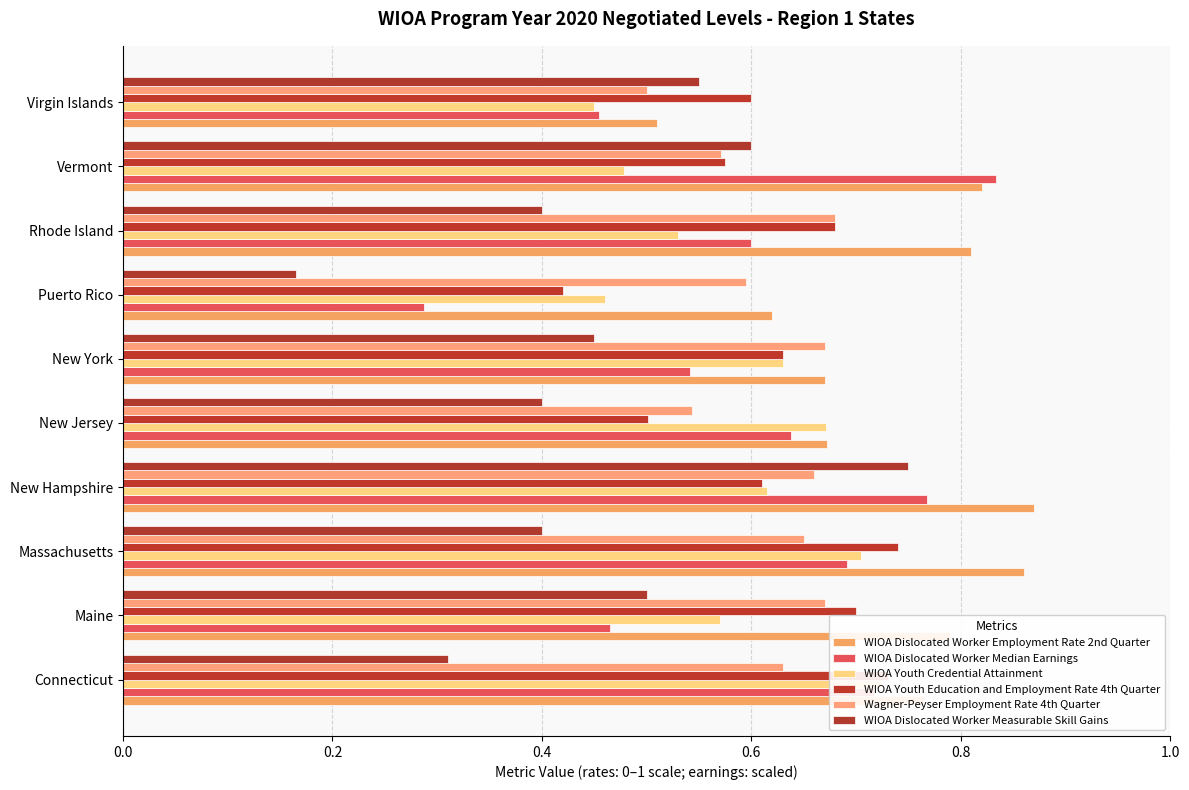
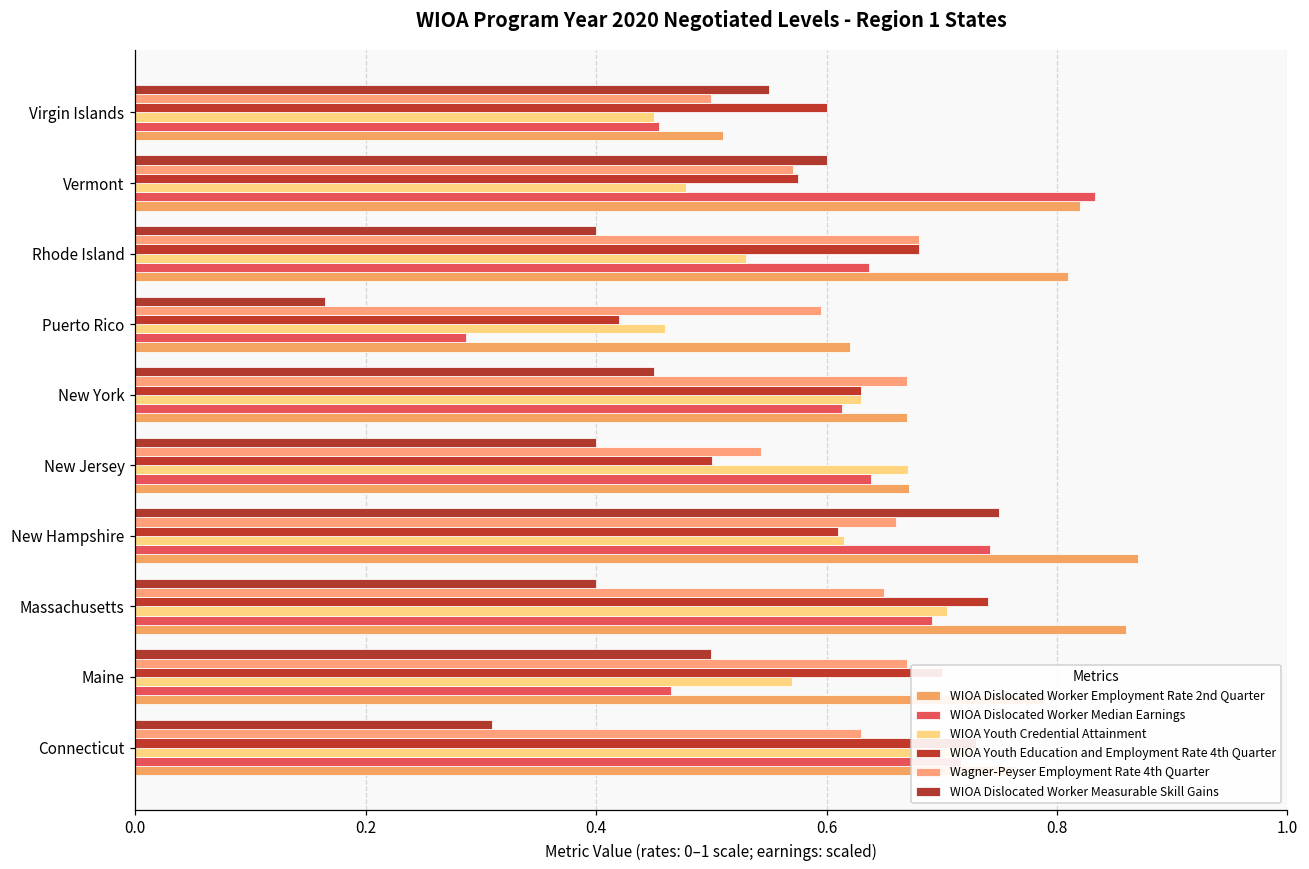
  {
    "WIOA Dislocated Worker Median Earnings": {
      "Virgin Islands": 0.454,
      "Vermont": 0.833,
-     "Rhode Island": 0.600,
+     "Rhode Island": 0.637,
      "Puerto Rico": 0.287,
-     "New York": 0.542,
+     "New York": 0.613,
      "New Jersey": 0.638,
-     "New Hampshire": 0.767,
+     "New Hampshire": 0.742,
      "Massachusetts": 0.692,
      "Maine": 0.465
    }
  }
